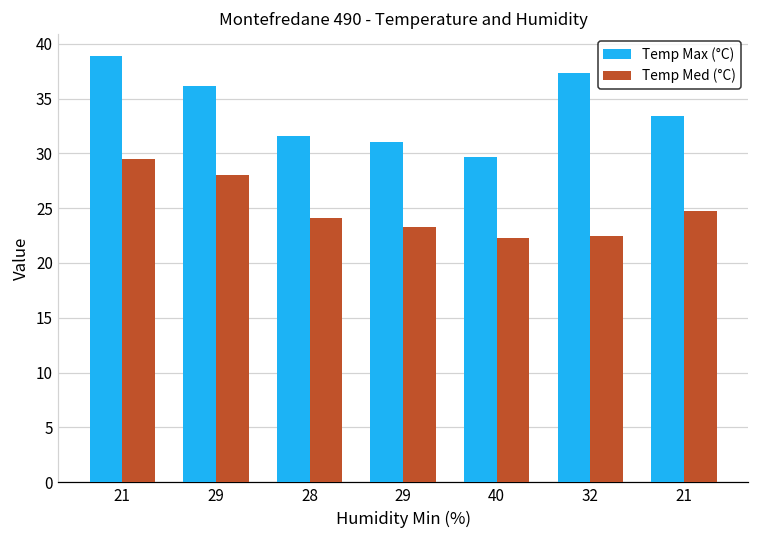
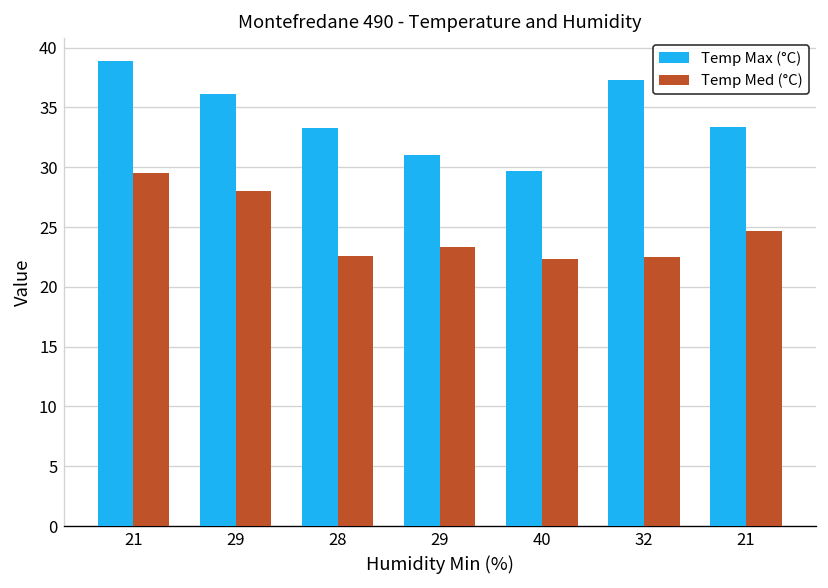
  {
    "Temp Max (°C)": {
-     "28": 32,
+     "28": 33,
      "40": 30,
      "32": 37
    },
    "Temp Med (°C)": {
-     "28": 24,
+     "28": 23,
      "40": 22,
      "32": 23
    }
  }
